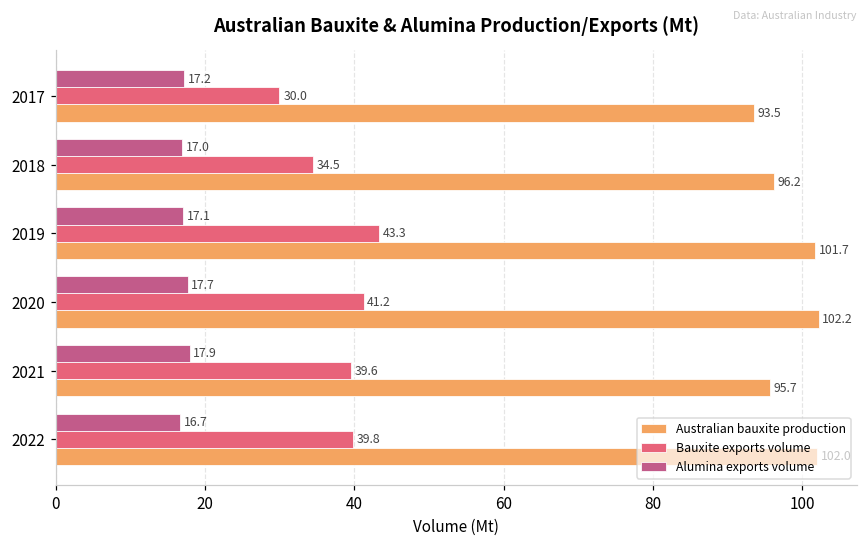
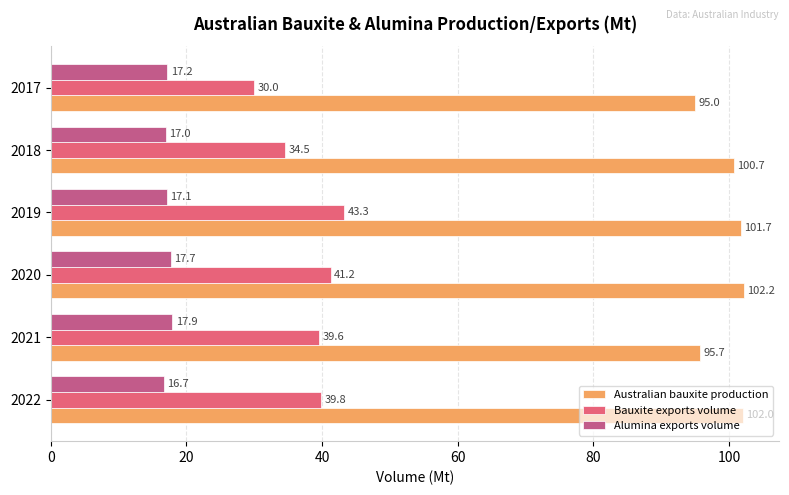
  {
    "Australian bauxite production": {
-     "2017": 93.5,
-     "2018": 96.2,
+     "2017": 95.0,
+     "2018": 100.7,
      "2019": 101.7,
      "2020": 102.2,
      "2021": 95.7
    }
  }
